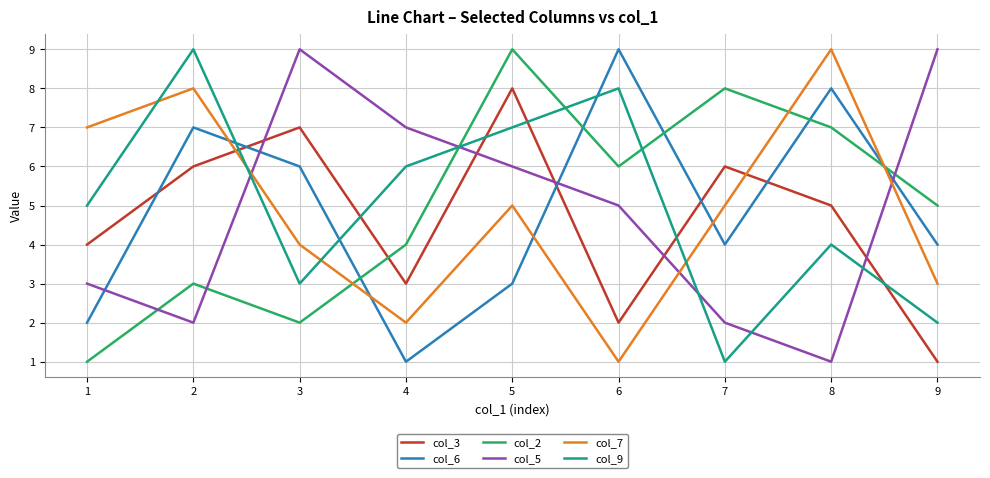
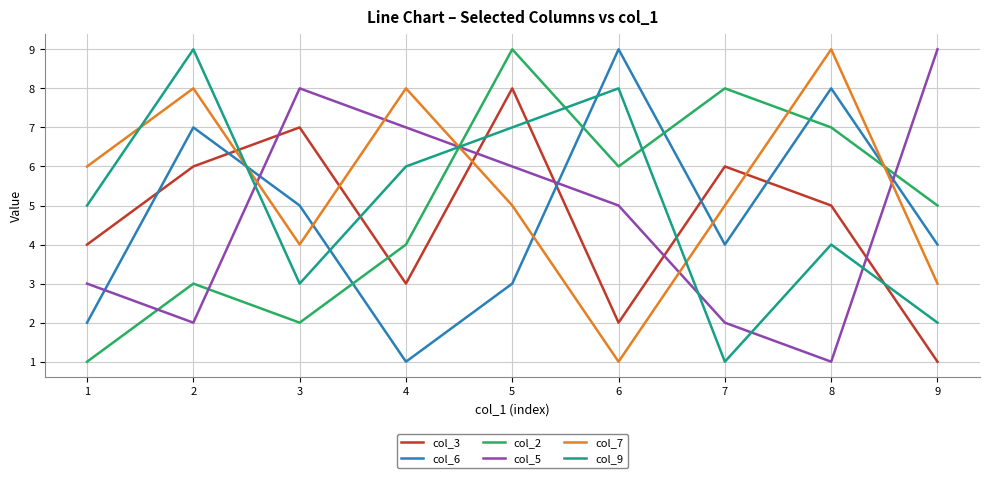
  {
    "col_3": {
      "1": 4,
      "2": 6,
      "3": 7,
      "4": 3,
      "5": 8,
      "6": 2,
      "7": 6,
      "8": 5,
      "9": 1
    },
    "col_6": {
      "1": 2,
      "2": 7,
-     "3": 6,
+     "3": 5,
      "4": 1,
      "5": 3,
      "6": 9,
      "7": 4,
      "8": 8,
      "9": 4
    },
    "col_5": {
      "1": 3,
      "2": 2,
-     "3": 9,
+     "3": 8,
      "4": 7,
      "5": 6,
      "6": 5,
      "7": 2,
      "8": 1,
      "9": 9
    },
    "col_7": {
-     "1": 7,
+     "1": 6,
      "2": 8,
      "3": 4,
-     "4": 2,
+     "4": 8,
      "5": 5,
      "6": 1,
      "7": 5,
      "8": 9,
      "9": 3
    }
  }
